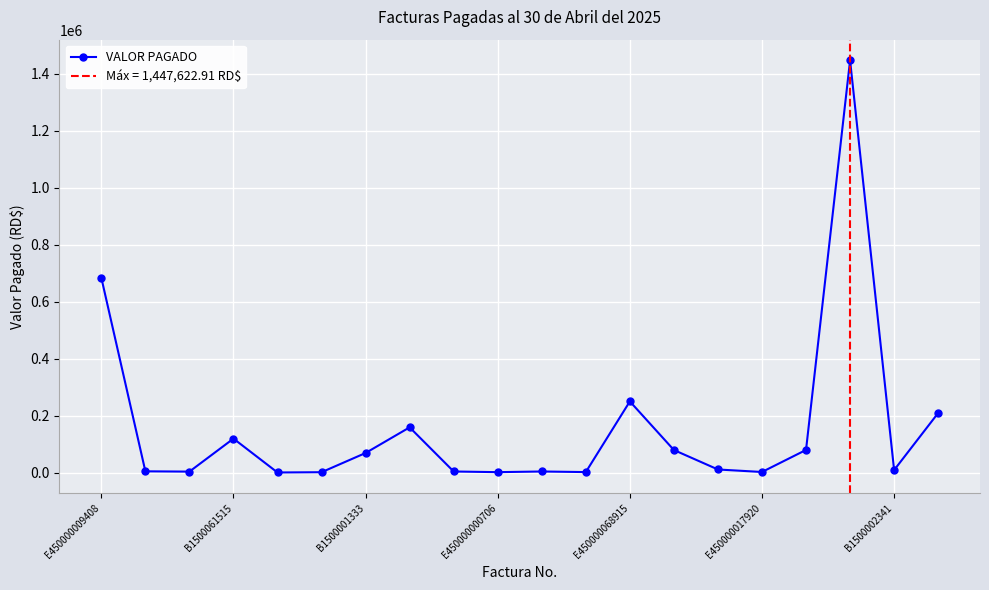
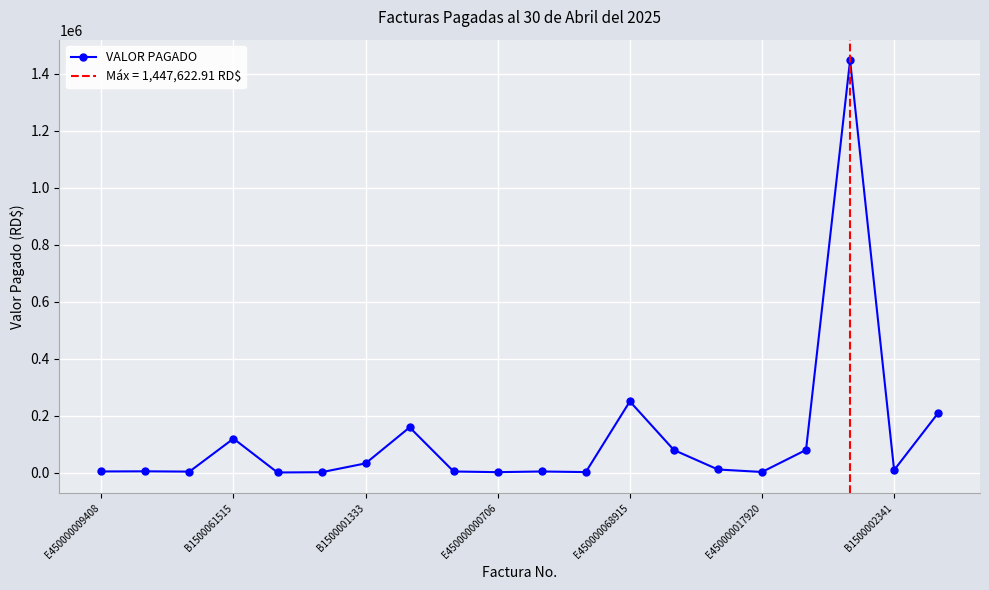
  {
-   "E450000009408": 680000,
+   "E450000009408": 0,
    "B1500061515": 120000,
-   "B1500001333": 70000,
+   "B1500001333": 30000,
    "E450000000706": 0,
    "E450000068915": 250000,
    "E450000017920": 0,
    "B1500002341": 10000
  }
